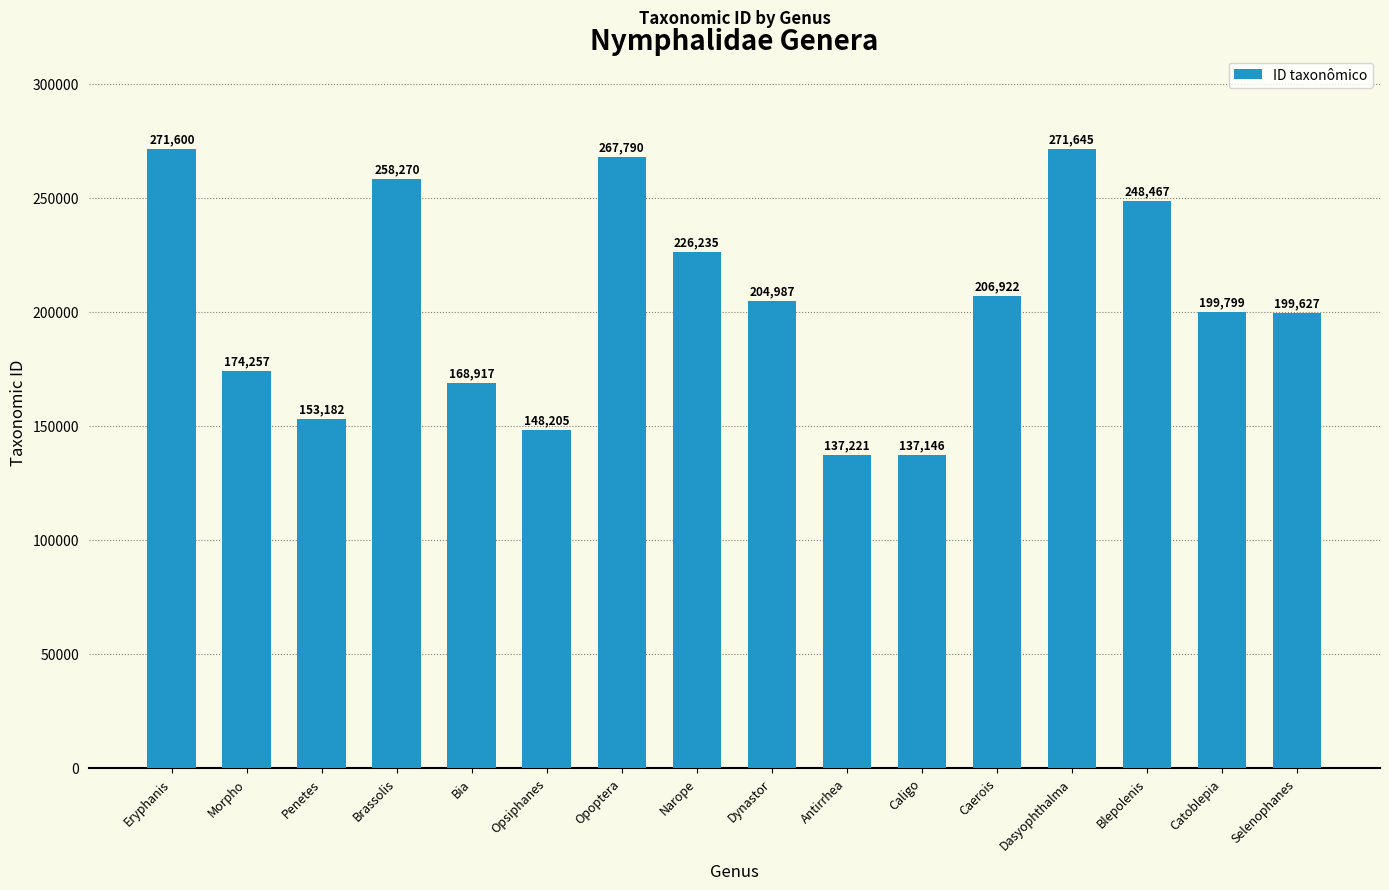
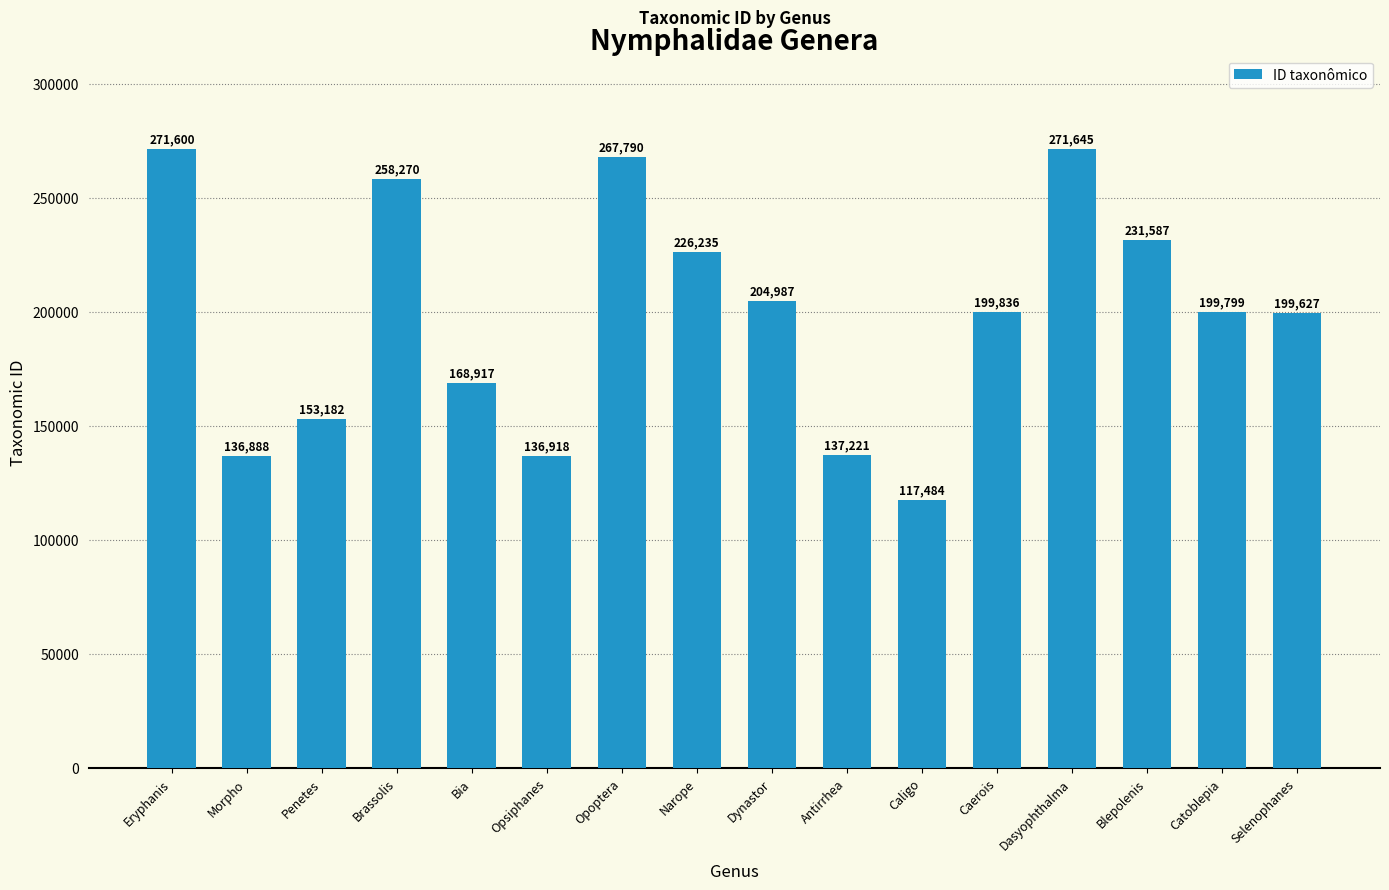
  {
    "Eryphanis": "271,600",
-   "Morpho": "174,257",
+   "Morpho": "136,888",
    "Penetes": "153,182",
    "Brassolis": "258,270",
    "Bia": "168,917",
-   "Opsiphanes": "148,205",
+   "Opsiphanes": "136,918",
    "Opoptera": "267,790",
    "Narope": "226,235",
    "Dynastor": "204,987",
    "Antirrhea": "137,221",
-   "Caligo": "137,146",
-   "Caerois": "206,922",
+   "Caligo": "117,484",
+   "Caerois": "199,836",
    "Dasyophthalma": "271,645",
-   "Blepolenis": "248,467",
+   "Blepolenis": "231,587",
    "Catoblepia": "199,799",
    "Selenophanes": "199,627"
  }
